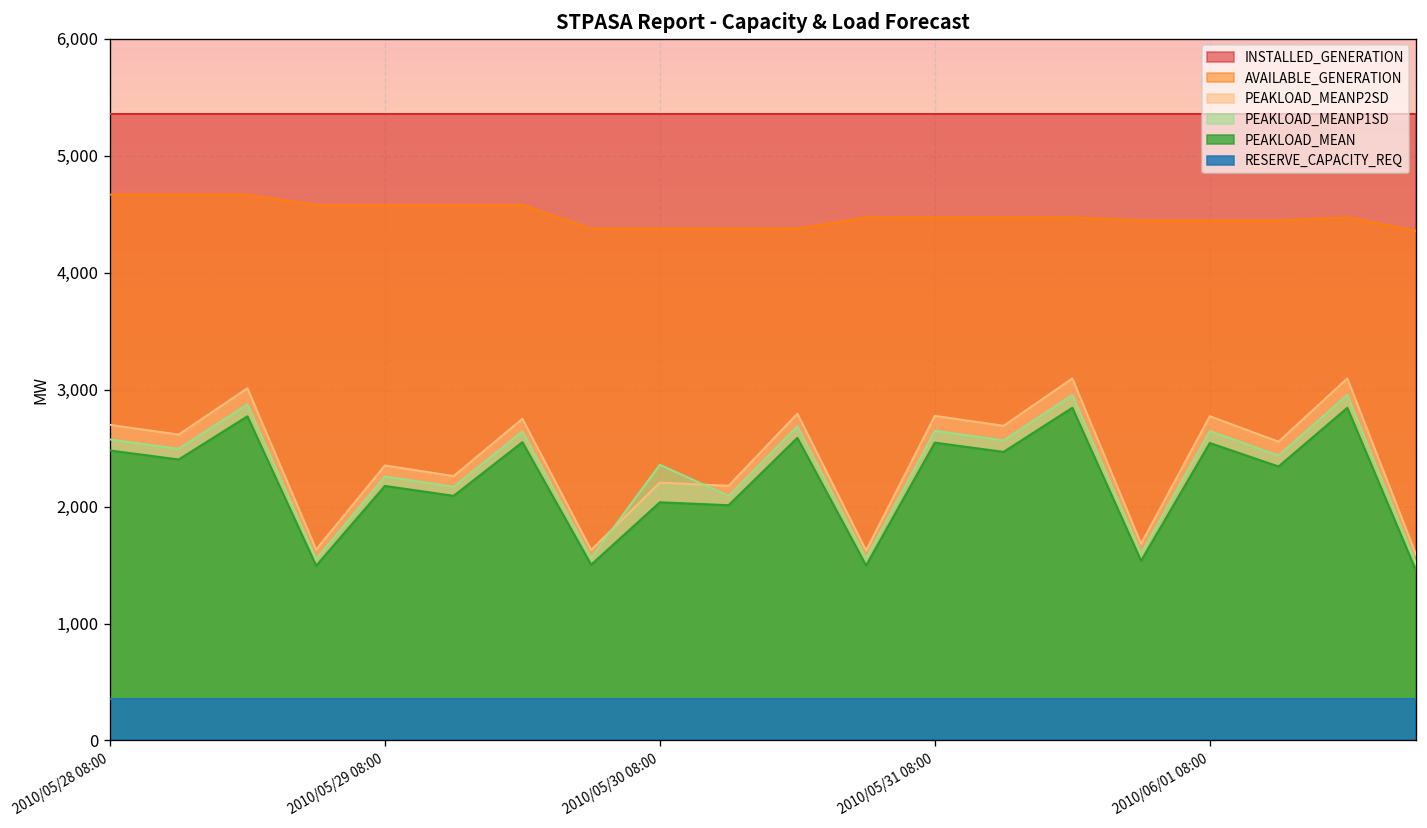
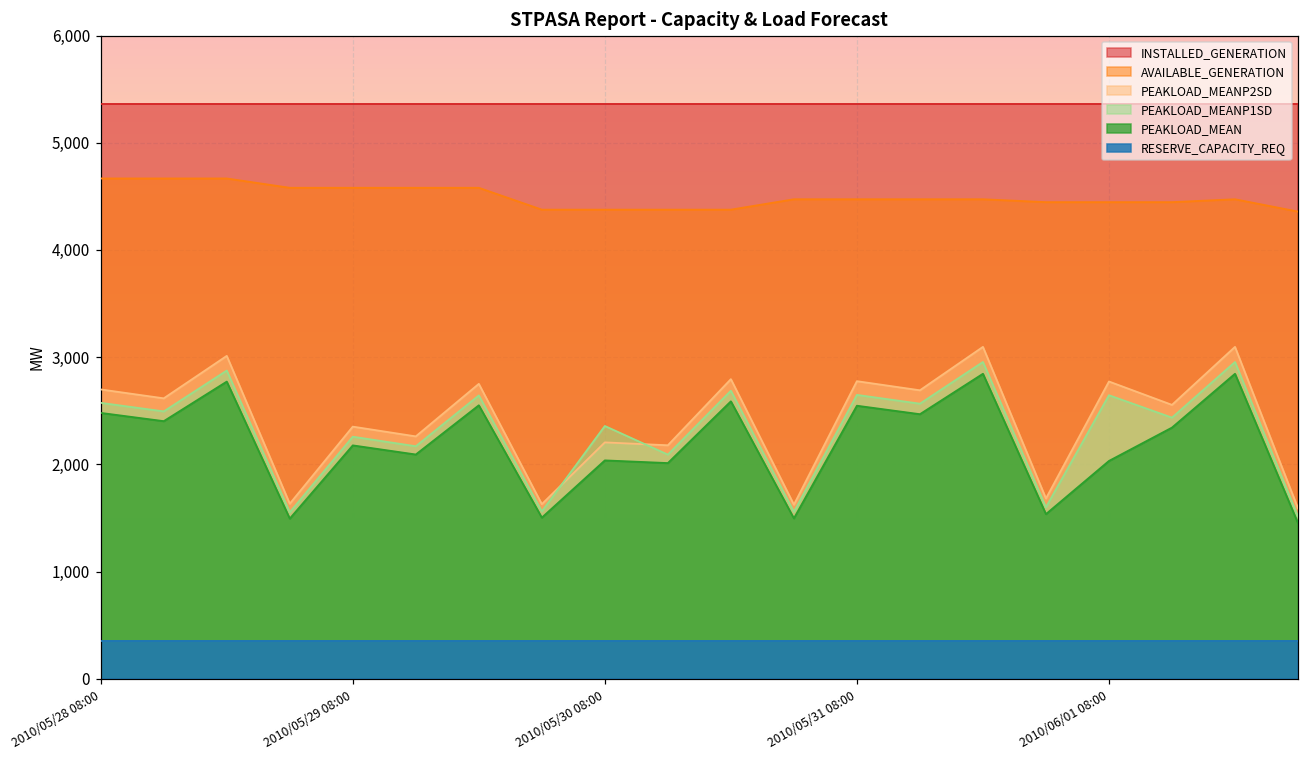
  {
    "INSTALLED_GENERATION": {
      "2010/05/28 08:00": "5,400",
      "2010/05/29 08:00": "5,400",
      "2010/05/30 08:00": "5,400",
      "2010/05/31 08:00": "5,400"
    },
    "AVAILABLE_GENERATION": {
      "2010/05/28 08:00": "4,700",
      "2010/05/29 08:00": "4,600",
      "2010/05/30 08:00": "4,400",
      "2010/05/31 08:00": "4,500",
      "2010/06/01 08:00": "4,400"
    },
    "PEAKLOAD_MEANP2SD": {
      "2010/05/28 08:00": "2,700",
      "2010/05/29 08:00": "2,400",
      "2010/05/30 08:00": "2,200",
      "2010/05/31 08:00": "2,800",
      "2010/06/01 08:00": "2,800"
    },
    "PEAKLOAD_MEANP1SD": {
      "2010/05/28 08:00": "2,600",
      "2010/05/29 08:00": "2,300",
      "2010/05/30 08:00": "2,400",
      "2010/05/31 08:00": "2,600",
      "2010/06/01 08:00": "2,600"
    },
    "PEAKLOAD_MEAN": {
      "2010/05/28 08:00": "2,500",
      "2010/05/29 08:00": "2,200",
      "2010/05/30 08:00": "2,000",
      "2010/05/31 08:00": "2,500",
-     "2010/06/01 08:00": "2,500"
+     "2010/06/01 08:00": "2,000"
    },
    "RESERVE_CAPACITY_REQ": {
      "2010/05/28 08:00": "400",
      "2010/05/29 08:00": "400",
      "2010/05/30 08:00": "400",
      "2010/05/31 08:00": "400",
      "2010/06/01 08:00": "400"
    }
  }
